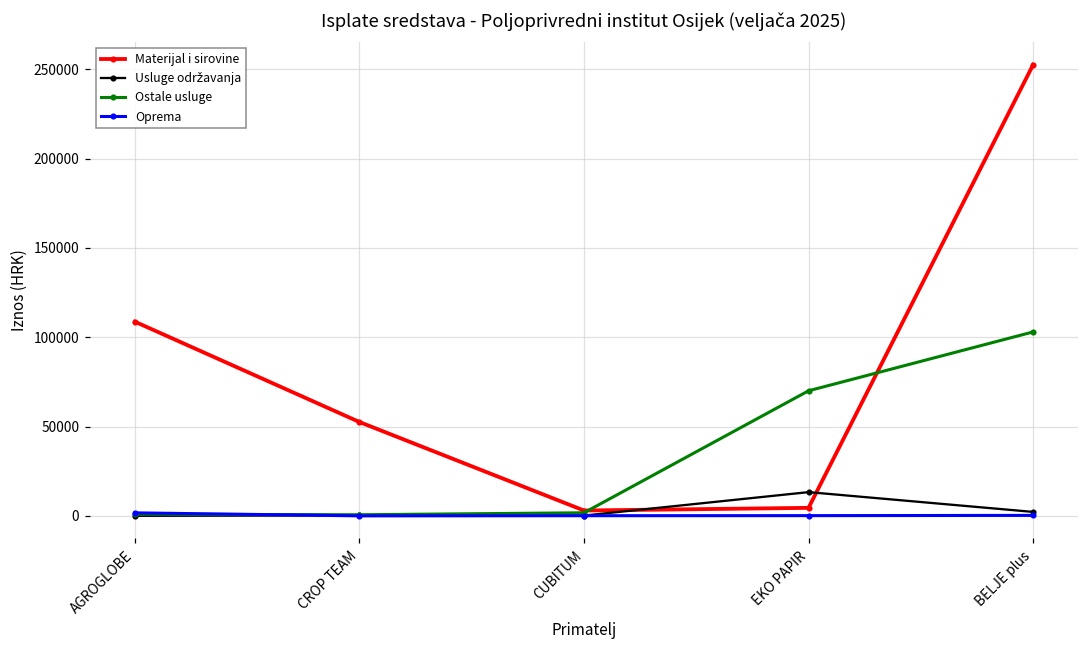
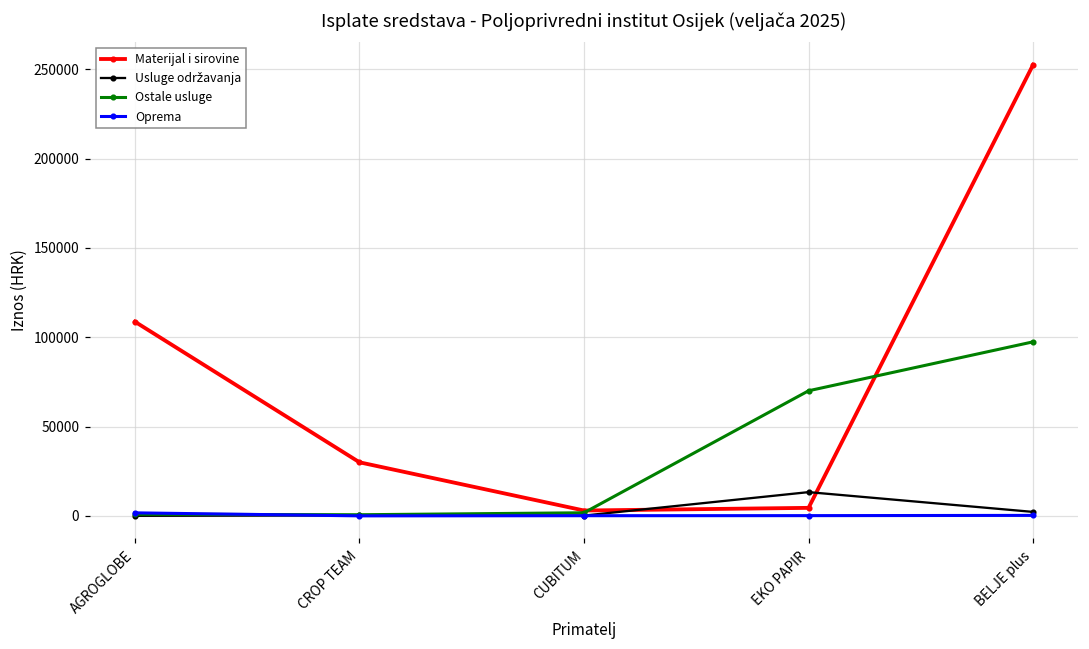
  {
    "Materijal i sirovine": {
      "AGROGLOBE": 109000,
-     "CROP TEAM": 53000,
+     "CROP TEAM": 30000,
      "EKO PAPIR": 4000,
      "BELJE plus": 253000
    },
    "Usluge održavanja": {
      "EKO PAPIR": 13000,
      "BELJE plus": 2000
    },
    "Ostale usluge": {
      "EKO PAPIR": 70000,
-     "BELJE plus": 103000
+     "BELJE plus": 97000
    },
    "Oprema": {
      "EKO PAPIR": 0,
      "BELJE plus": 0
    }
  }
